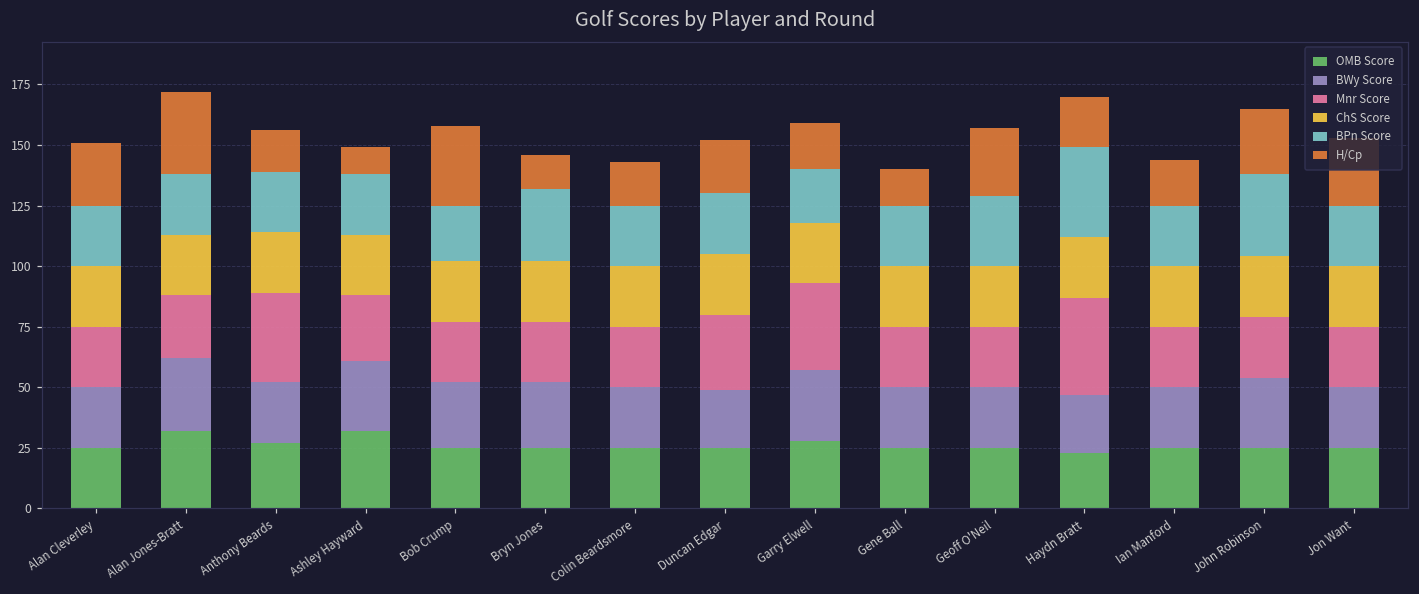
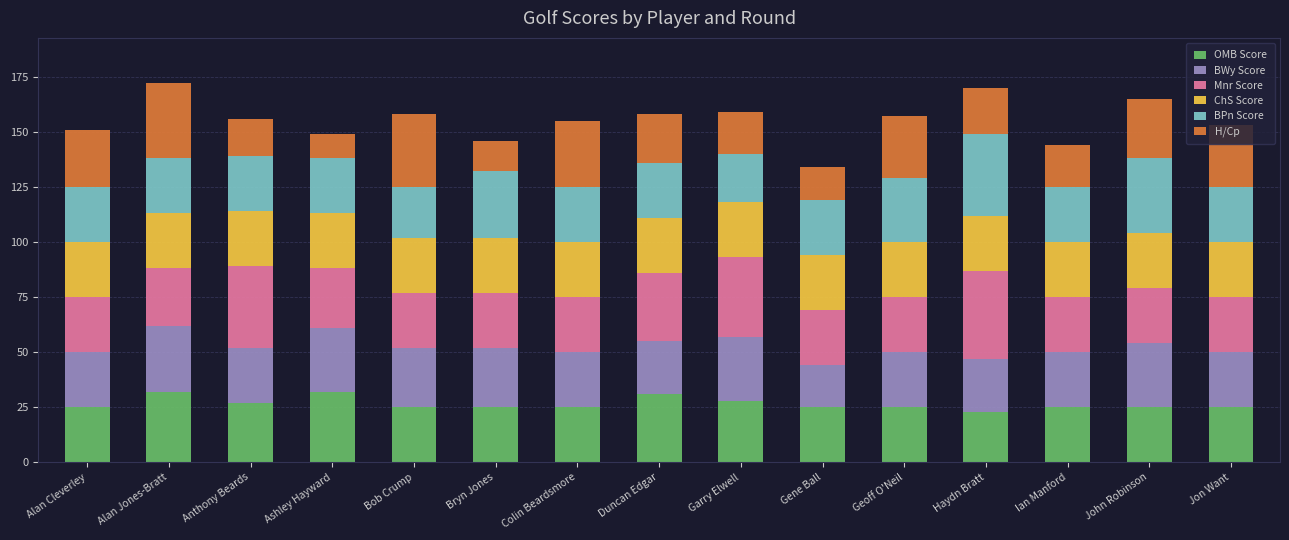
  {
    "OMB Score": {
      "Alan Cleverley": 25,
      "Alan Jones-Bratt": 32,
      "Anthony Beards": 27,
      "Ashley Hayward": 32,
      "Bob Crump": 25,
      "Bryn Jones": 25,
      "Colin Beardsmore": 25,
-     "Duncan Edgar": 25,
+     "Duncan Edgar": 31,
      "Garry Elwell": 28,
      "Gene Ball": 25,
      "Geoff O'Neil": 25,
      "Haydn Bratt": 23,
      "Ian Manford": 25,
      "John Robinson": 25,
      "Jon Want": 25
    },
    "BWy Score": {
      "Alan Cleverley": 25,
      "Alan Jones-Bratt": 30,
      "Anthony Beards": 25,
      "Ashley Hayward": 29,
      "Bob Crump": 27,
      "Bryn Jones": 27,
      "Colin Beardsmore": 25,
      "Duncan Edgar": 24,
      "Garry Elwell": 29,
-     "Gene Ball": 25,
+     "Gene Ball": 19,
      "Geoff O'Neil": 25,
      "Haydn Bratt": 24,
      "Ian Manford": 25,
      "John Robinson": 29,
      "Jon Want": 25
    },
    "Mnr Score": {
      "Alan Cleverley": 25,
      "Alan Jones-Bratt": 26,
      "Anthony Beards": 37,
      "Ashley Hayward": 27,
      "Bob Crump": 25,
      "Bryn Jones": 25,
      "Colin Beardsmore": 25,
      "Duncan Edgar": 31,
      "Garry Elwell": 36,
      "Gene Ball": 25,
      "Geoff O'Neil": 25,
      "Haydn Bratt": 40,
      "Ian Manford": 25,
      "John Robinson": 25,
      "Jon Want": 25
    },
    "ChS Score": {
      "Alan Cleverley": 25,
      "Alan Jones-Bratt": 25,
      "Anthony Beards": 25,
      "Ashley Hayward": 25,
      "Bob Crump": 25,
      "Bryn Jones": 25,
      "Colin Beardsmore": 25,
      "Duncan Edgar": 25,
      "Garry Elwell": 25,
      "Gene Ball": 25,
      "Geoff O'Neil": 25,
      "Haydn Bratt": 25,
      "Ian Manford": 25,
      "John Robinson": 25,
      "Jon Want": 25
    },
    "BPn Score": {
      "Alan Cleverley": 25,
      "Alan Jones-Bratt": 25,
      "Anthony Beards": 25,
      "Ashley Hayward": 25,
      "Bob Crump": 23,
      "Bryn Jones": 30,
      "Colin Beardsmore": 25,
      "Duncan Edgar": 25,
      "Garry Elwell": 22,
      "Gene Ball": 25,
      "Geoff O'Neil": 29,
      "Haydn Bratt": 37,
      "Ian Manford": 25,
      "John Robinson": 34,
      "Jon Want": 25
    },
    "H/Cp": {
      "Alan Cleverley": 26,
      "Alan Jones-Bratt": 34,
      "Anthony Beards": 17,
      "Ashley Hayward": 11,
      "Bob Crump": 33,
      "Bryn Jones": 14,
-     "Colin Beardsmore": 18,
+     "Colin Beardsmore": 30,
      "Duncan Edgar": 22,
      "Garry Elwell": 19,
      "Gene Ball": 15,
      "Geoff O'Neil": 28,
      "Haydn Bratt": 21,
      "Ian Manford": 19,
      "John Robinson": 27
    }
  }
